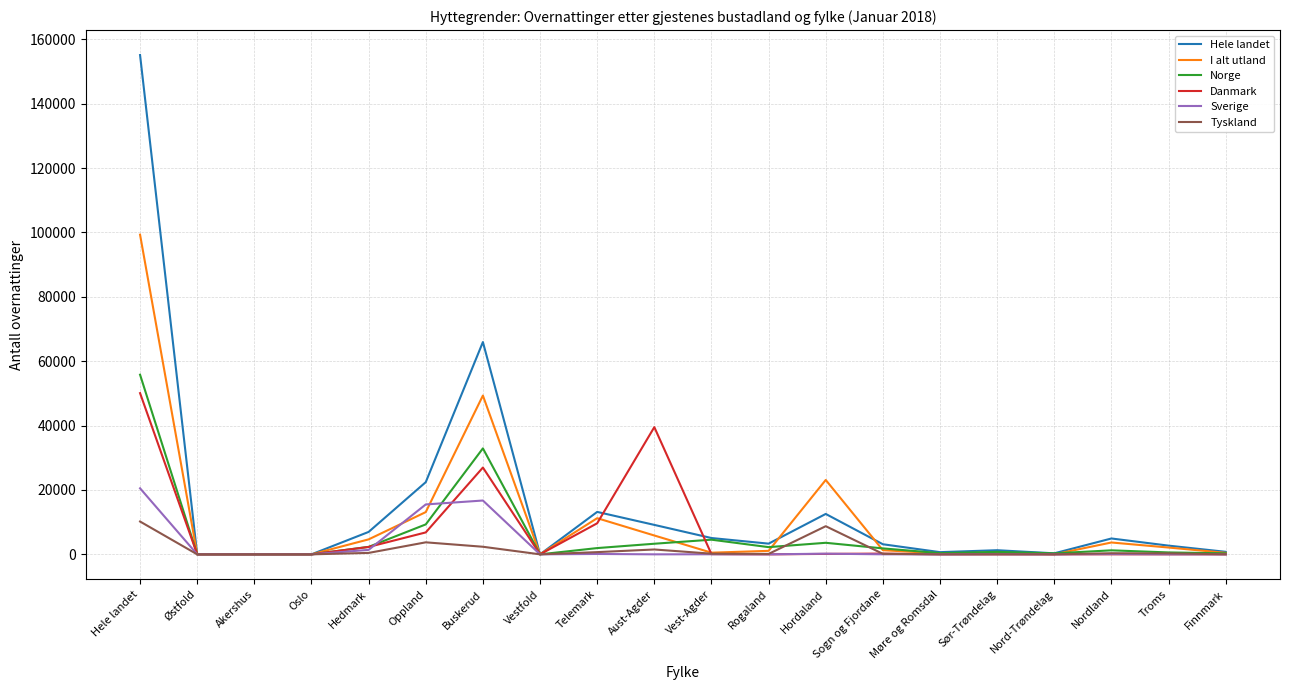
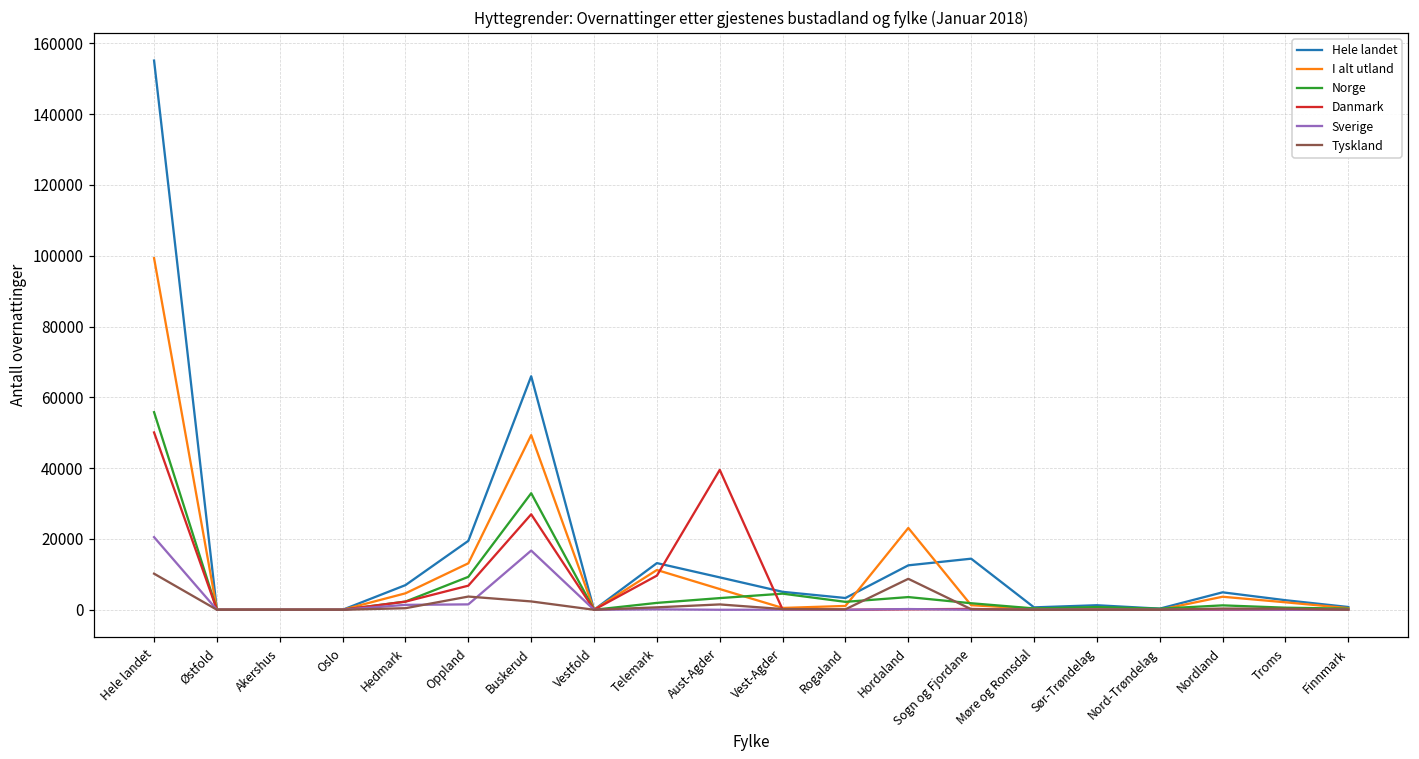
  {
    "Hele landet": {
      "Hele landet": 155000,
      "Hedmark": 7000,
-     "Oppland": 22000,
+     "Oppland": 19000,
      "Buskerud": 66000,
      "Telemark": 13000,
      "Aust-Agder": 9000,
      "Rogaland": 3000,
      "Hordaland": 13000,
-     "Sogn og Fjordane": 3000,
+     "Sogn og Fjordane": 14000,
      "Nordland": 5000
    },
    "I alt utland": {
      "Hele landet": 99000,
      "Hedmark": 5000,
      "Oppland": 13000,
      "Buskerud": 49000,
      "Telemark": 11000,
      "Aust-Agder": 6000,
      "Rogaland": 1000,
      "Hordaland": 23000,
      "Nordland": 4000
    },
    "Norge": {
      "Hele landet": 56000,
      "Oppland": 9000,
      "Buskerud": 33000,
      "Telemark": 2000,
      "Aust-Agder": 3000,
      "Rogaland": 2000,
      "Hordaland": 4000,
      "Nordland": 1000
    },
    "Danmark": {
      "Hele landet": 50000,
      "Oppland": 7000,
      "Buskerud": 27000,
      "Telemark": 10000,
      "Aust-Agder": 40000
    },
    "Sverige": {
      "Hele landet": 21000,
      "Hedmark": 1000,
-     "Oppland": 16000,
+     "Oppland": 2000,
      "Buskerud": 17000,
      "Aust-Agder": 0
    },
    "Tyskland": {
      "Hele landet": 10000,
      "Hedmark": 0,
      "Oppland": 4000,
      "Buskerud": 2000,
      "Aust-Agder": 2000,
      "Hordaland": 9000
    }
  }
